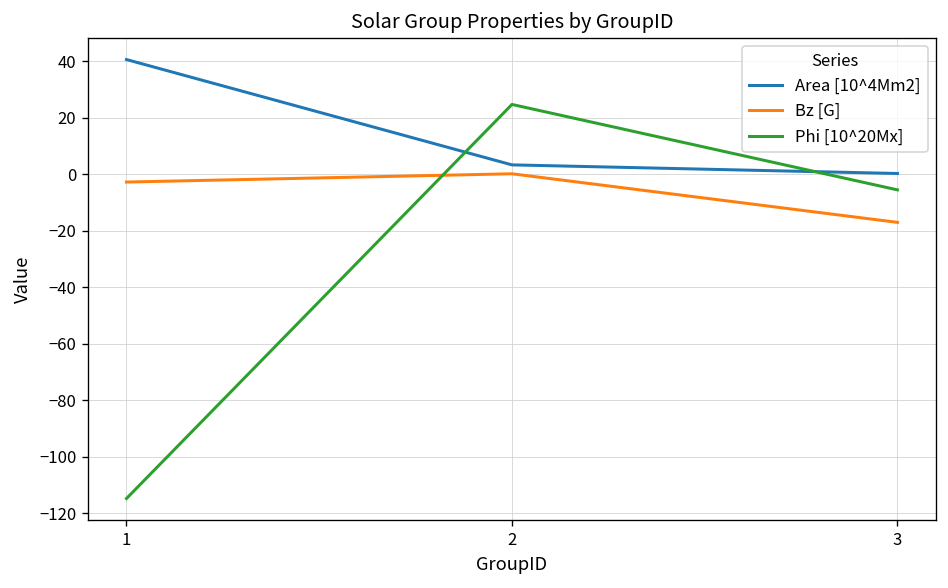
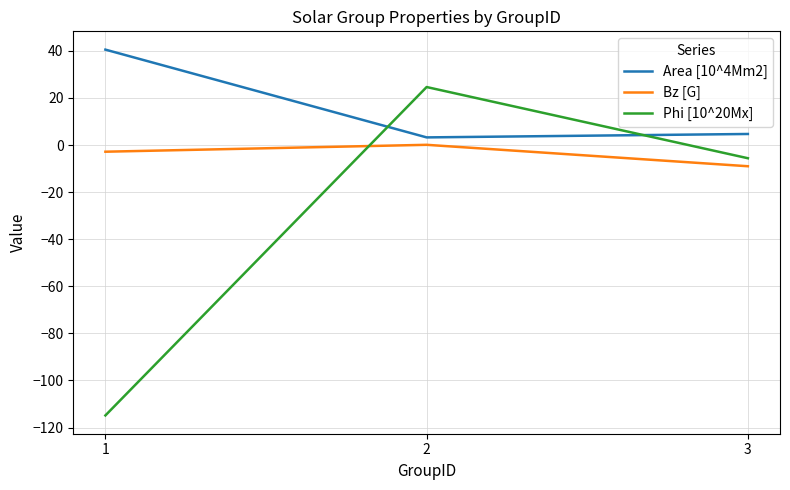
  {
    "Area [10^4Mm2]": {
      "1": 41,
      "2": 3,
-     "3": 0
+     "3": 5
    },
    "Bz [G]": {
      "1": -3,
      "2": 0,
-     "3": -17
+     "3": -9
    },
    "Phi [10^20Mx]": {
      "1": -115,
      "2": 25,
      "3": -6
    }
  }
